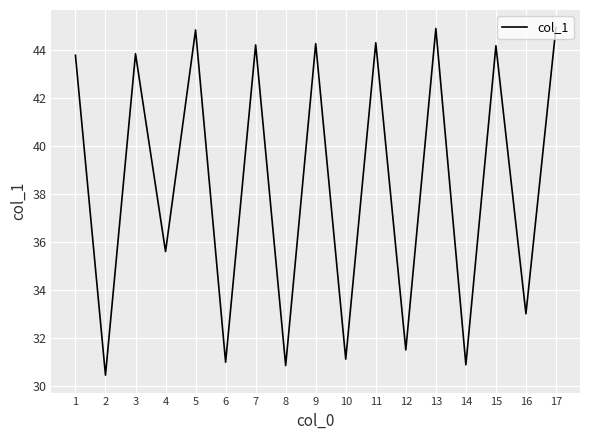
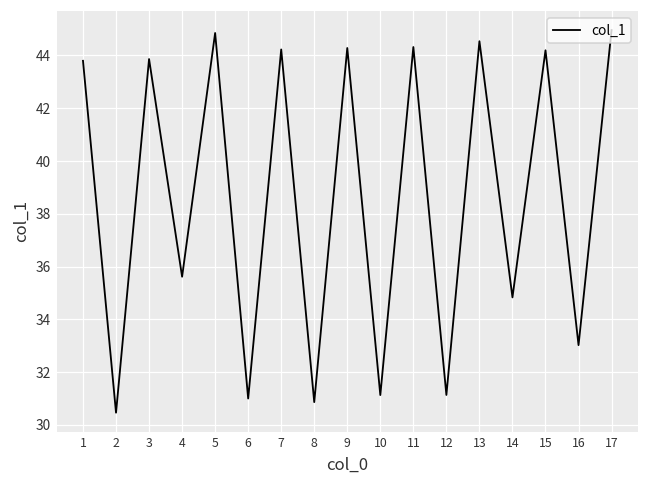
  {
    "1": 43.8,
    "2": 30.5,
    "3": 43.9,
    "4": 35.6,
    "5": 44.9,
    "6": 31.0,
    "7": 44.2,
    "8": 30.9,
    "9": 44.3,
    "10": 31.1,
    "11": 44.3,
-   "12": 31.5,
-   "13": 44.9,
-   "14": 30.9,
+   "12": 31.1,
+   "13": 44.5,
+   "14": 34.8,
    "15": 44.2,
    "16": 33.0
  }
